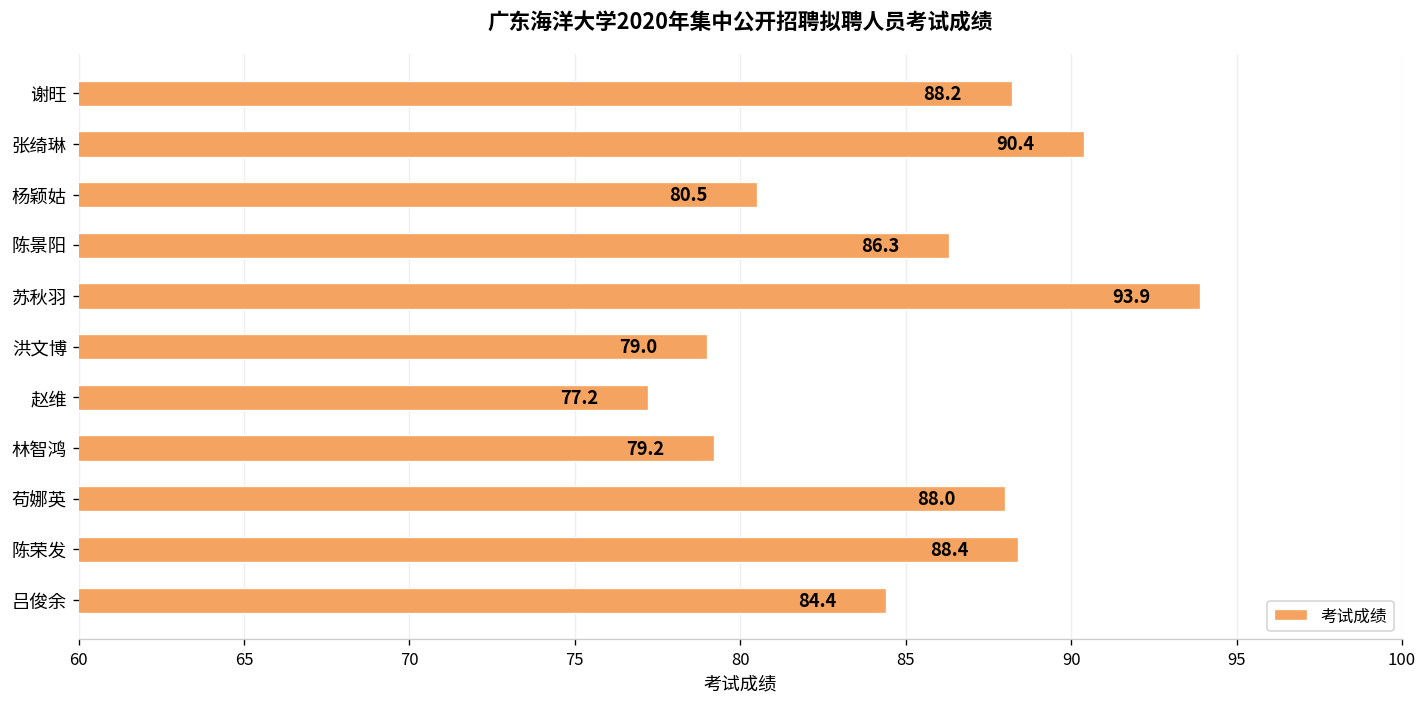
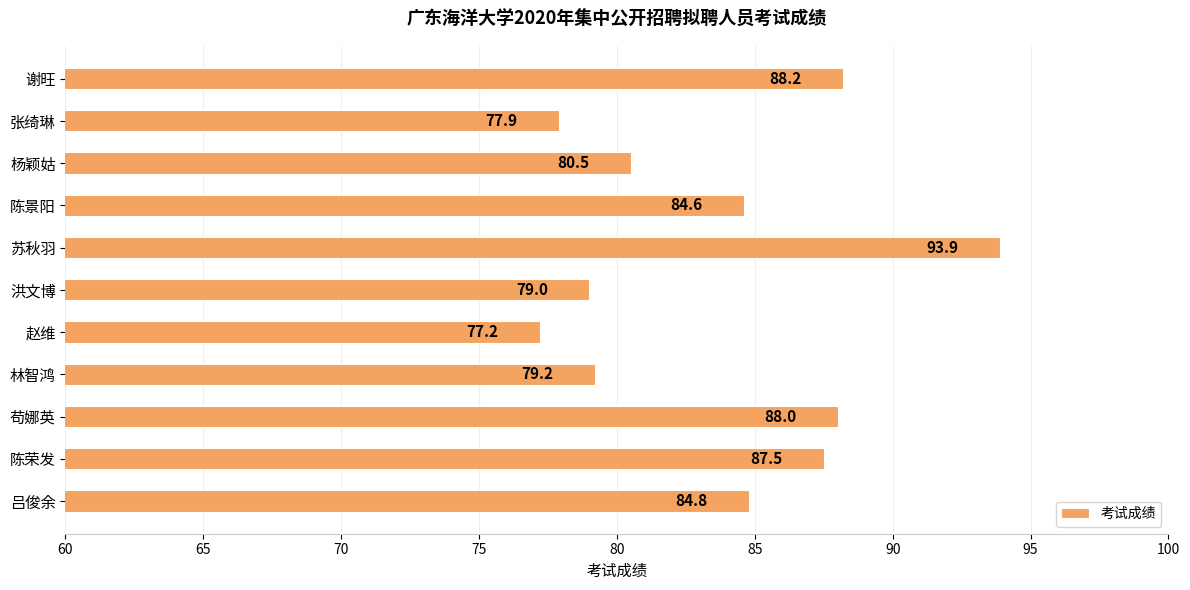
  {
    "谢旺": 88.2,
-   "张绮琳": 90.4,
+   "张绮琳": 77.9,
    "杨颖姑": 80.5,
-   "陈景阳": 86.3,
+   "陈景阳": 84.6,
    "苏秋羽": 93.9,
    "洪文博": 79.0,
    "赵维": 77.2,
    "林智鸿": 79.2,
    "苟娜英": 88.0,
-   "陈荣发": 88.4,
-   "吕俊余": 84.4
+   "陈荣发": 87.5,
+   "吕俊余": 84.8
  }
